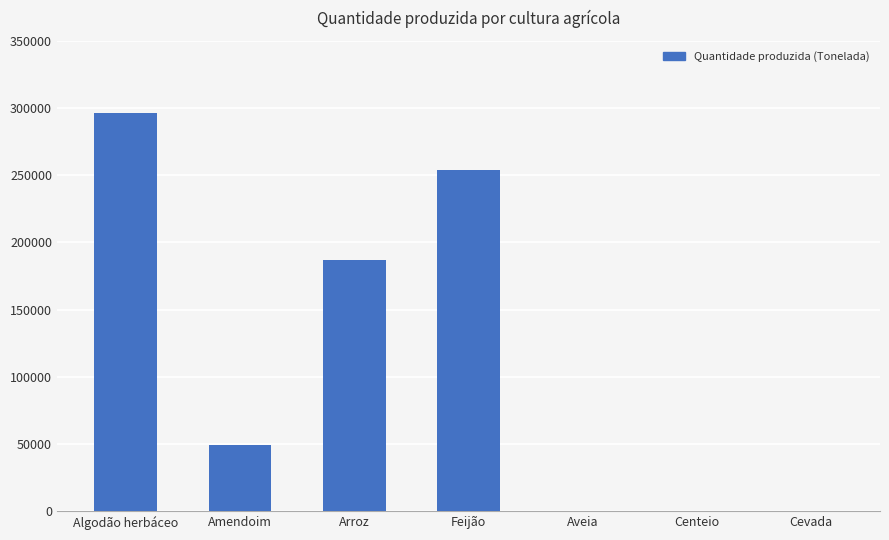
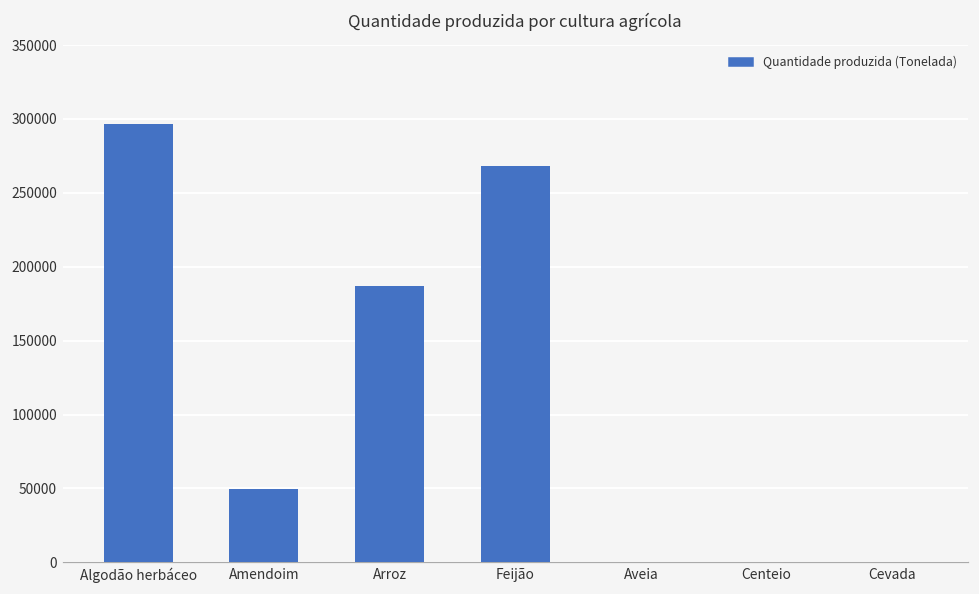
  {
    "Algodão herbáceo": 297000,
    "Amendoim": 49000,
    "Arroz": 187000,
-   "Feijão": 254000,
+   "Feijão": 268000,
    "Aveia": 0,
    "Centeio": 0,
    "Cevada": 0
  }
